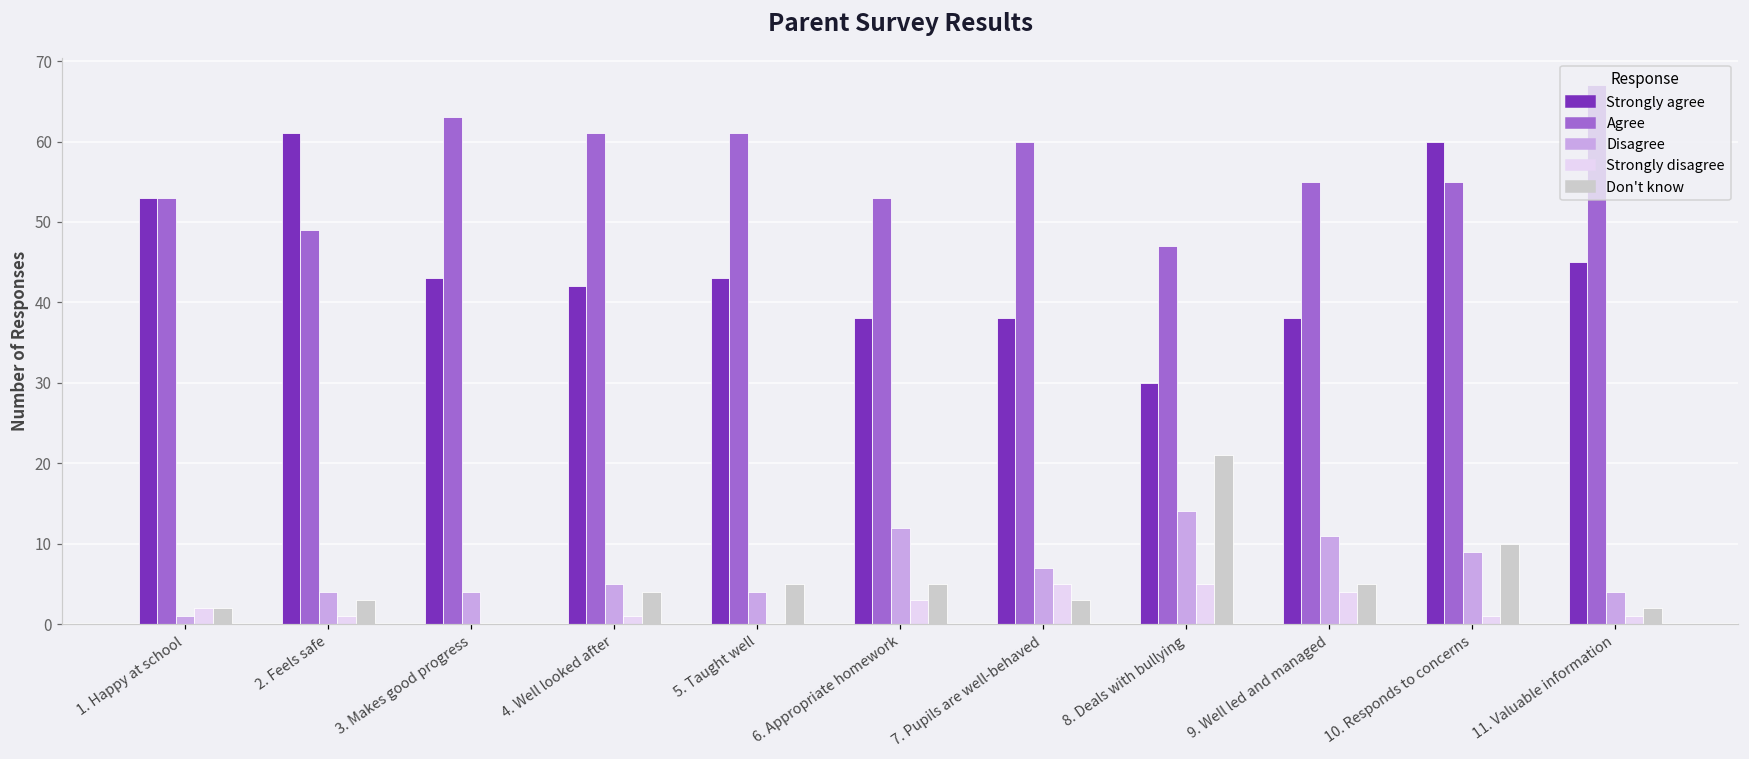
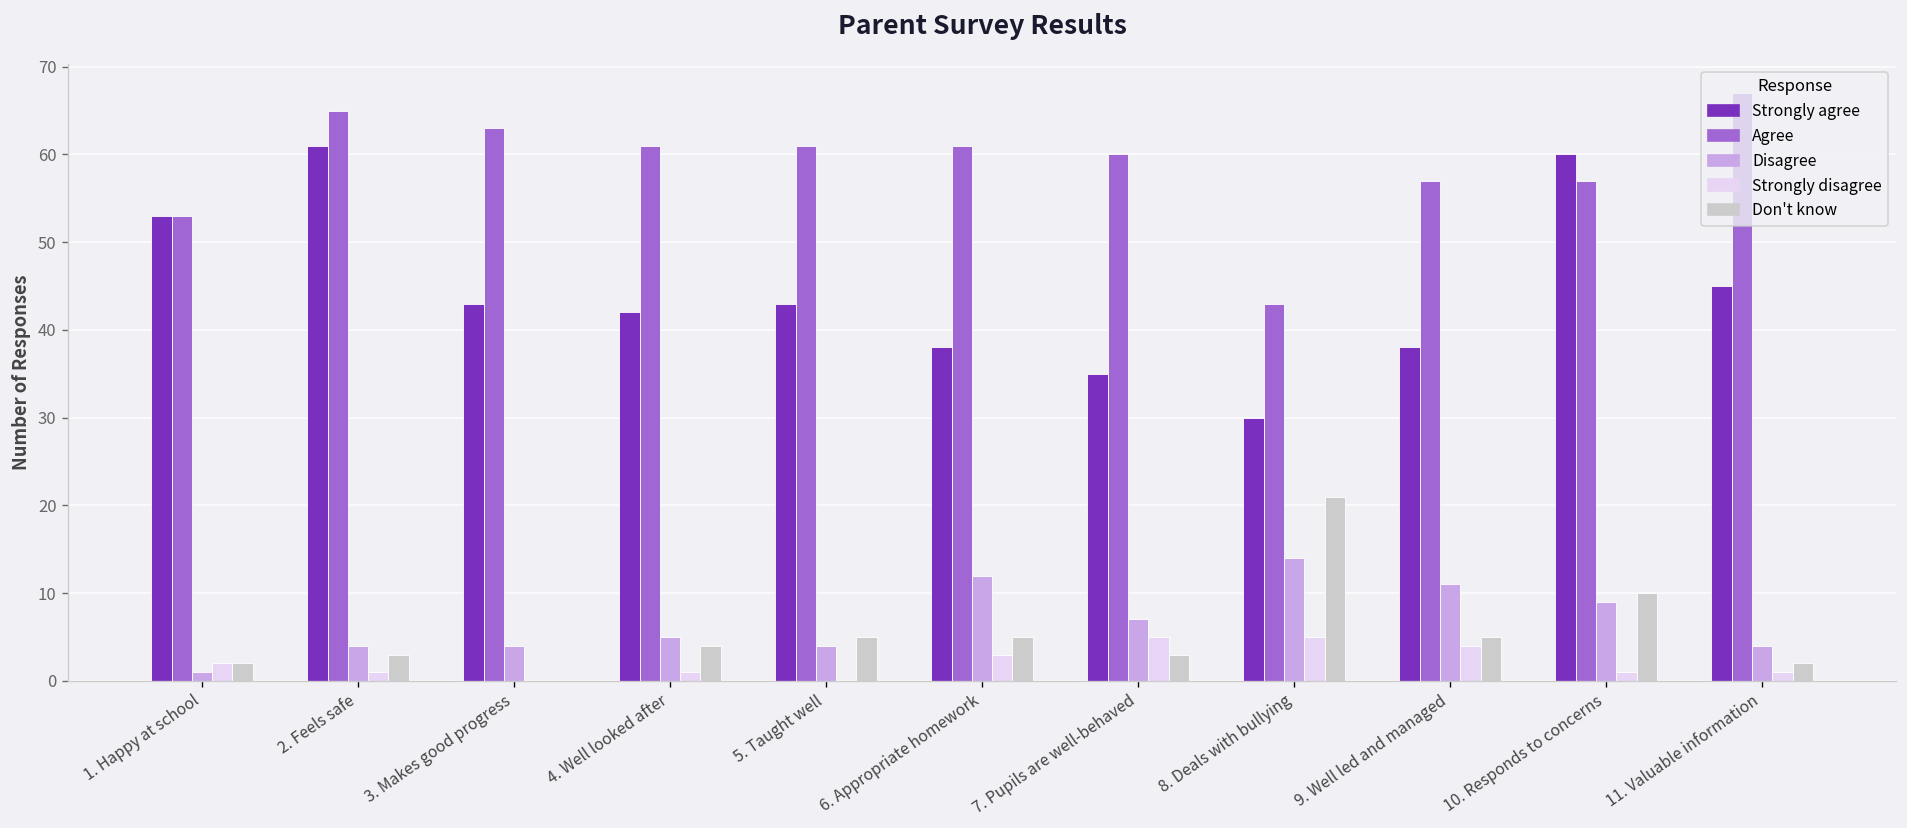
  {
    "Strongly agree": {
      "1. Happy at school": 53,
      "2. Feels safe": 61,
      "3. Makes good progress": 43,
      "4. Well looked after": 42,
      "5. Taught well": 43,
      "6. Appropriate homework": 38,
-     "7. Pupils are well-behaved": 38,
+     "7. Pupils are well-behaved": 35,
      "8. Deals with bullying": 30,
      "9. Well led and managed": 38,
      "10. Responds to concerns": 60,
      "11. Valuable information": 45
    },
    "Agree": {
      "1. Happy at school": 53,
-     "2. Feels safe": 49,
+     "2. Feels safe": 65,
      "3. Makes good progress": 63,
      "4. Well looked after": 61,
      "5. Taught well": 61,
-     "6. Appropriate homework": 53,
+     "6. Appropriate homework": 61,
      "7. Pupils are well-behaved": 60,
-     "8. Deals with bullying": 47,
-     "9. Well led and managed": 55,
-     "10. Responds to concerns": 55
+     "8. Deals with bullying": 43,
+     "9. Well led and managed": 57,
+     "10. Responds to concerns": 57
    }
  }
